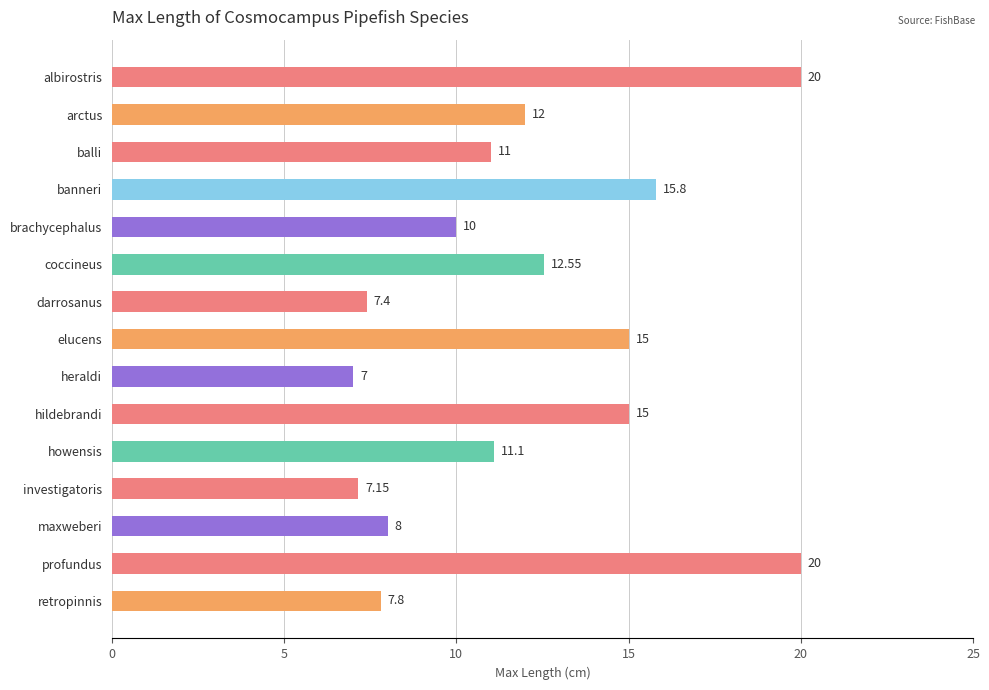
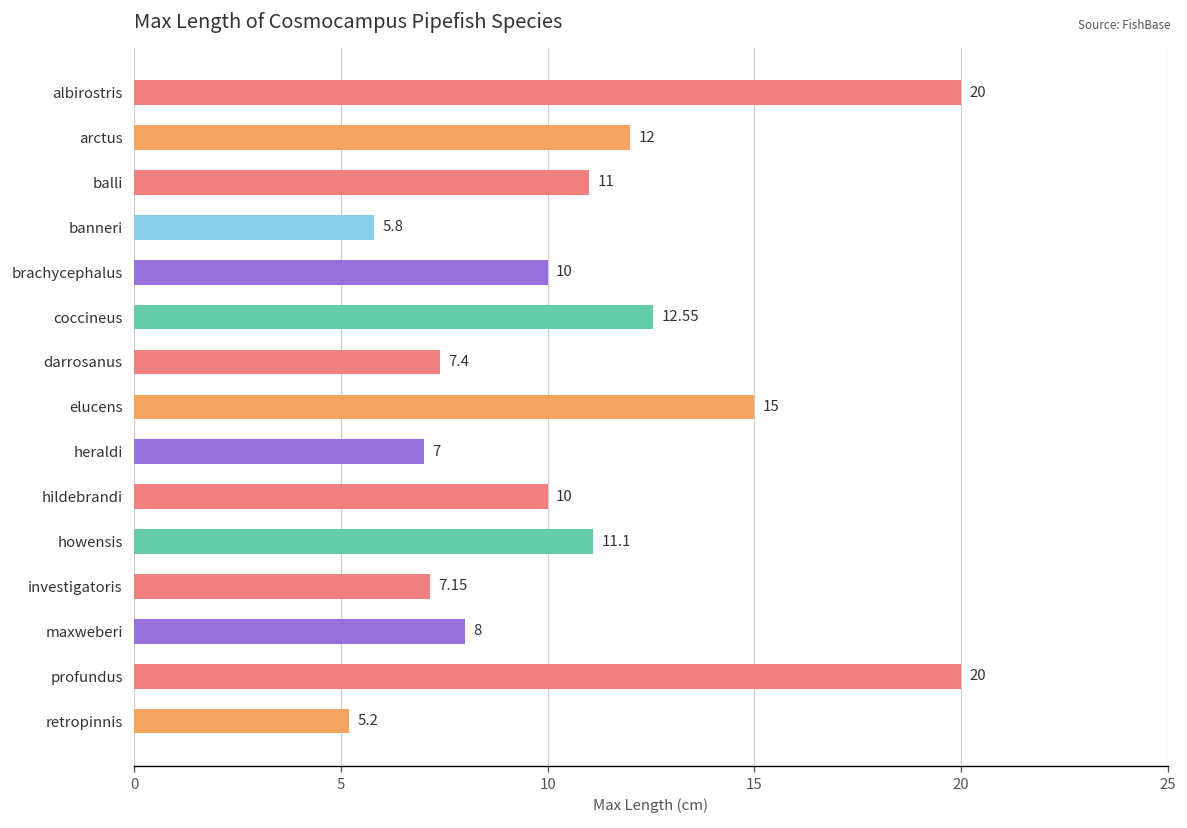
  {
    "albirostris": 20,
    "arctus": 12,
    "balli": 11,
-   "banneri": 15.8,
+   "banneri": 5.8,
    "brachycephalus": 10,
    "coccineus": 12.55,
    "darrosanus": 7.4,
    "elucens": 15,
    "heraldi": 7,
-   "hildebrandi": 15,
+   "hildebrandi": 10,
    "howensis": 11.1,
    "investigatoris": 7.15,
    "maxweberi": 8,
    "profundus": 20,
-   "retropinnis": 7.8
+   "retropinnis": 5.2
  }
